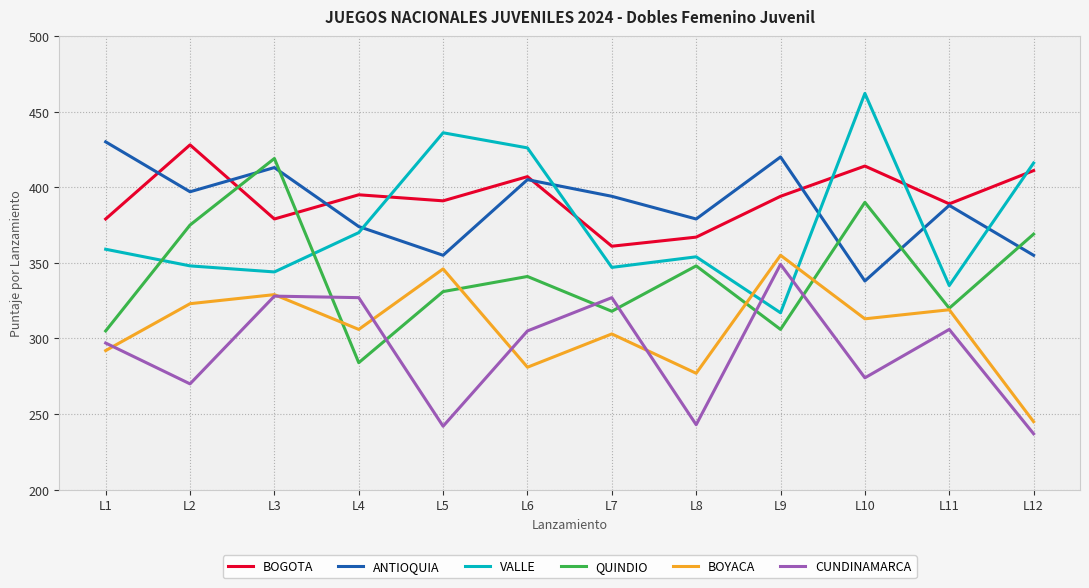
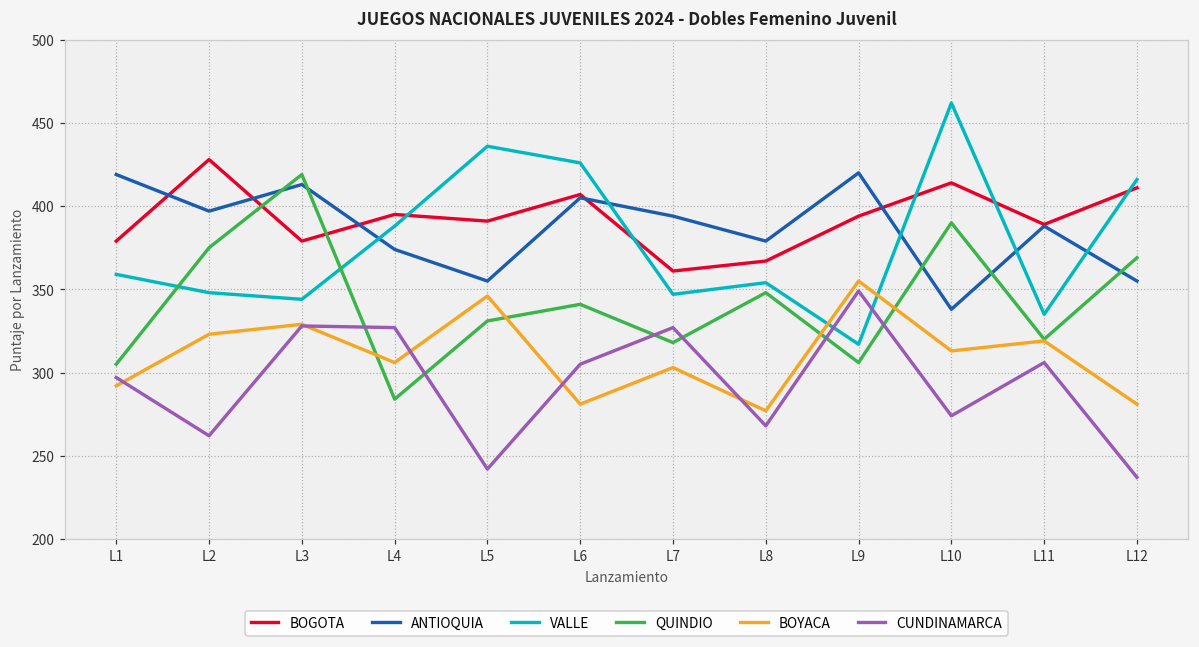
  {
    "BOGOTA": {
      "L1": 379,
      "L2": 428,
      "L3": 379,
      "L4": 395,
      "L5": 391,
      "L6": 407,
      "L7": 361,
      "L8": 367,
      "L9": 394,
      "L10": 414,
      "L12": 411
    },
    "ANTIOQUIA": {
-     "L1": 430,
+     "L1": 419,
      "L2": 397,
      "L3": 413,
      "L4": 374,
      "L5": 355,
      "L6": 405,
      "L7": 394,
      "L8": 379,
      "L9": 420,
      "L10": 338,
      "L12": 355
    },
    "VALLE": {
      "L1": 359,
      "L2": 348,
      "L3": 344,
-     "L4": 370,
+     "L4": 388,
      "L5": 436,
      "L6": 426,
      "L7": 347,
      "L8": 354,
      "L9": 317,
      "L10": 462,
      "L11": 335,
      "L12": 416
    },
    "QUINDIO": {
      "L1": 305,
      "L2": 375,
      "L3": 419,
      "L4": 284,
      "L5": 331,
      "L6": 341,
      "L7": 318,
      "L8": 348,
      "L9": 306,
      "L10": 390,
      "L12": 369
    },
    "BOYACA": {
      "L1": 292,
      "L2": 323,
      "L4": 306,
      "L5": 346,
      "L6": 281,
      "L7": 303,
      "L8": 277,
      "L9": 355,
      "L10": 313,
-     "L12": 245
+     "L12": 281
    },
    "CUNDINAMARCA": {
      "L1": 297,
-     "L2": 270,
+     "L2": 262,
      "L4": 327,
      "L5": 242,
      "L6": 305,
      "L7": 327,
-     "L8": 243,
+     "L8": 268,
      "L9": 349,
      "L10": 274,
      "L11": 306,
      "L12": 237
    }
  }
